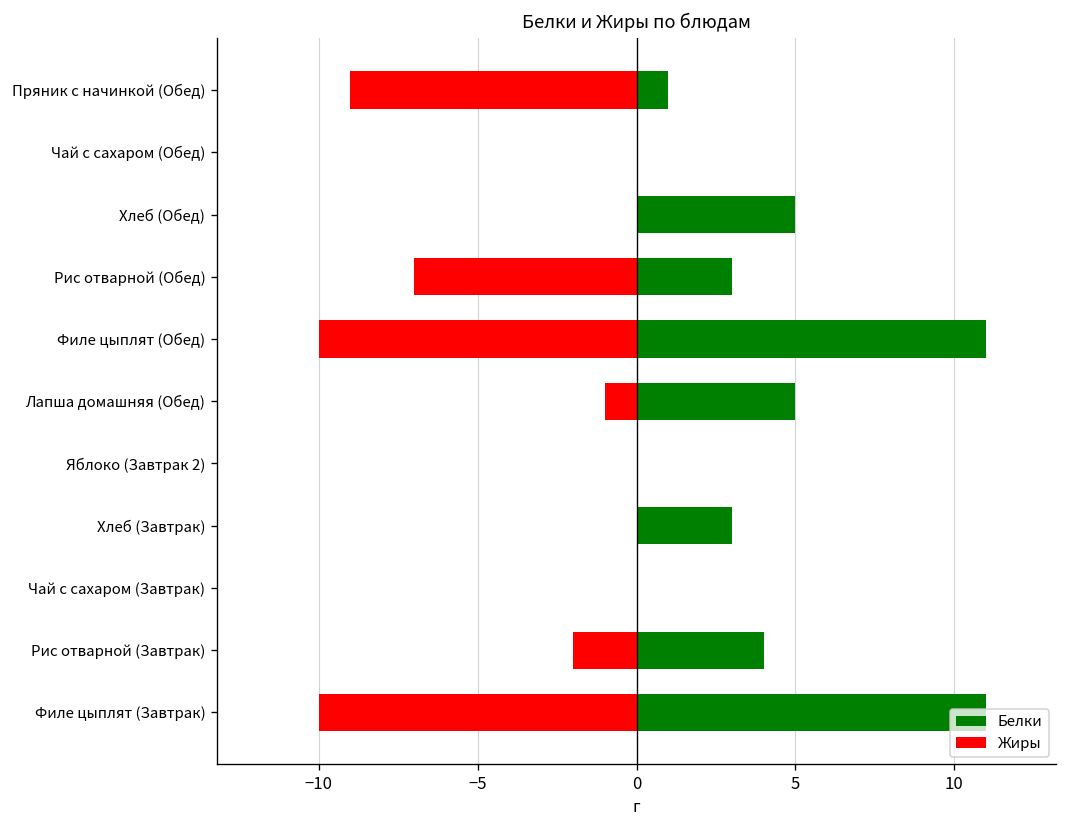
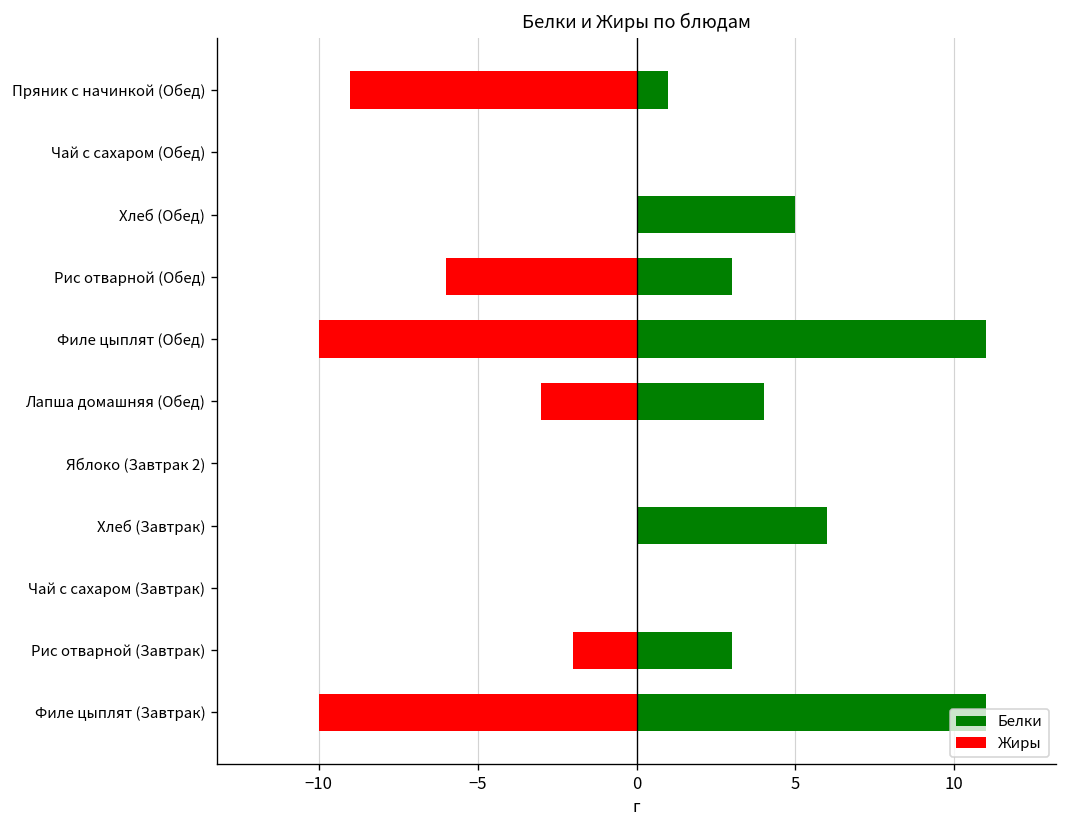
  {
    "Белки": {
      "Пряник с начинкой (Обед)": 1,
      "Чай с сахаром (Обед)": 0,
      "Хлеб (Обед)": 5,
      "Рис отварной (Обед)": 3,
      "Филе цыплят (Обед)": 11,
-     "Лапша домашняя (Обед)": 5,
+     "Лапша домашняя (Обед)": 4,
      "Яблоко (Завтрак 2)": 0,
-     "Хлеб (Завтрак)": 3,
+     "Хлеб (Завтрак)": 6,
      "Чай с сахаром (Завтрак)": 0,
-     "Рис отварной (Завтрак)": 4
+     "Рис отварной (Завтрак)": 3
    },
    "Жиры": {
      "Пряник с начинкой (Обед)": -9.0,
      "Чай с сахаром (Обед)": 0.0,
      "Хлеб (Обед)": 0.0,
-     "Рис отварной (Обед)": -7.0,
+     "Рис отварной (Обед)": -6.0,
      "Филе цыплят (Обед)": -10.0,
-     "Лапша домашняя (Обед)": -1.0,
+     "Лапша домашняя (Обед)": -3.0,
      "Яблоко (Завтрак 2)": 0.0,
      "Хлеб (Завтрак)": 0.0,
      "Чай с сахаром (Завтрак)": 0.0,
      "Рис отварной (Завтрак)": -2.0,
      "Филе цыплят (Завтрак)": -10.0
    }
  }
